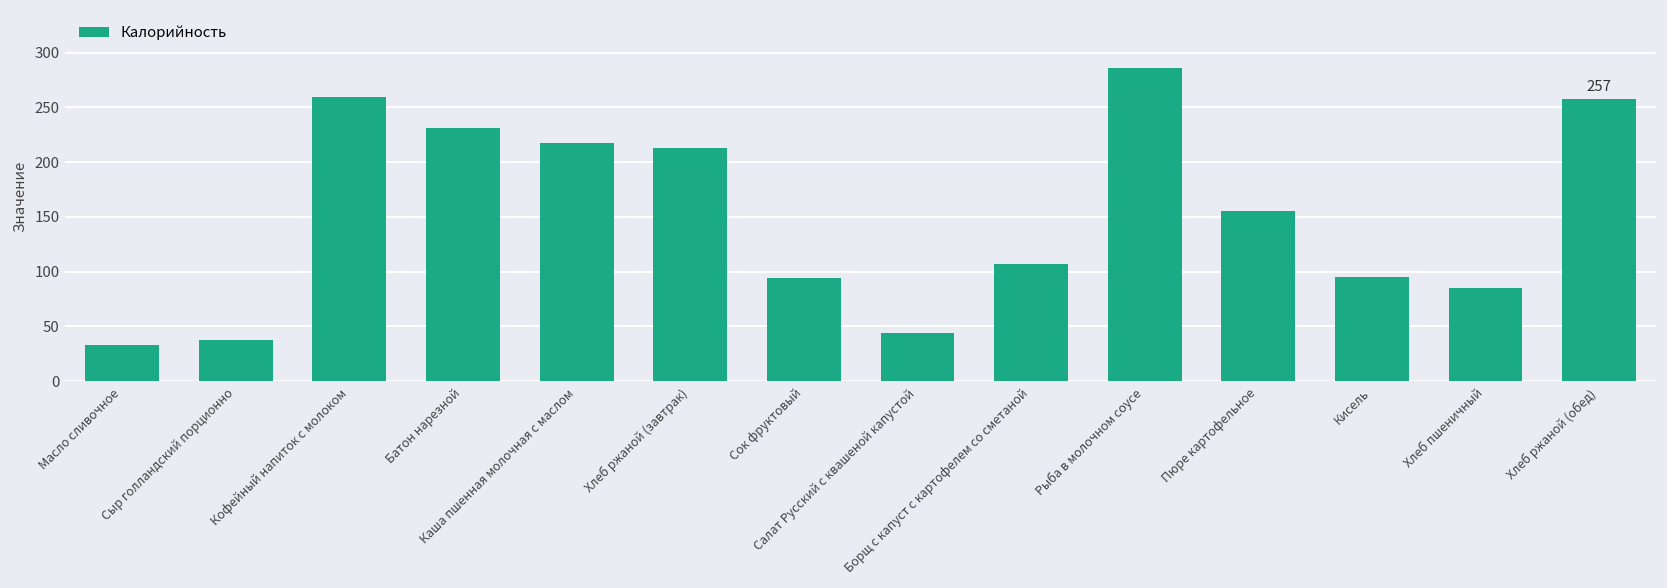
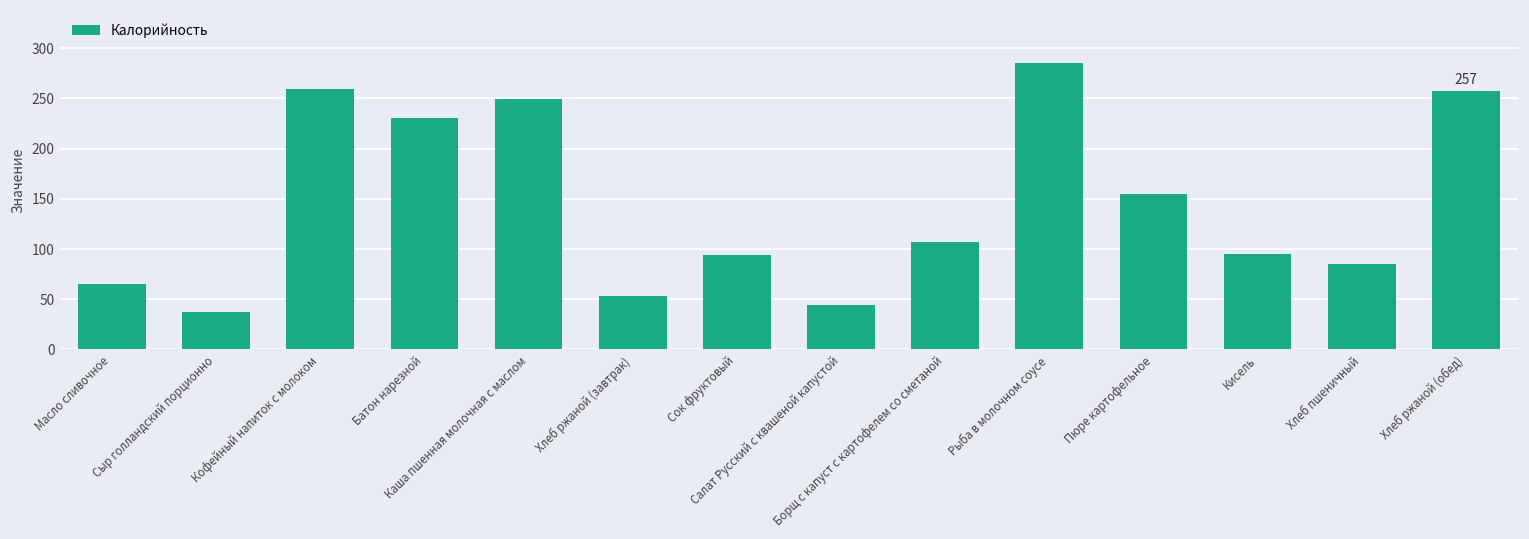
  {
-   "Масло сливочное": 30,
+   "Масло сливочное": 70,
    "Сыр голландский порционно": 40,
    "Кофейный напиток с молоком": 260,
    "Батон нарезной": 230,
-   "Каша пшенная молочная с маслом": 220,
-   "Хлеб ржаной (завтрак)": 210,
+   "Каша пшенная молочная с маслом": 250,
+   "Хлеб ржаной (завтрак)": 50,
    "Сок фруктовый": 90,
    "Салат Русский с квашеной капустой": 40,
    "Борщ с капуст с картофелем со сметаной": 110,
    "Рыба в молочном соусе": 290,
    "Пюре картофельное": 160,
    "Кисель": 100,
    "Хлеб пшеничный": 80
  }
